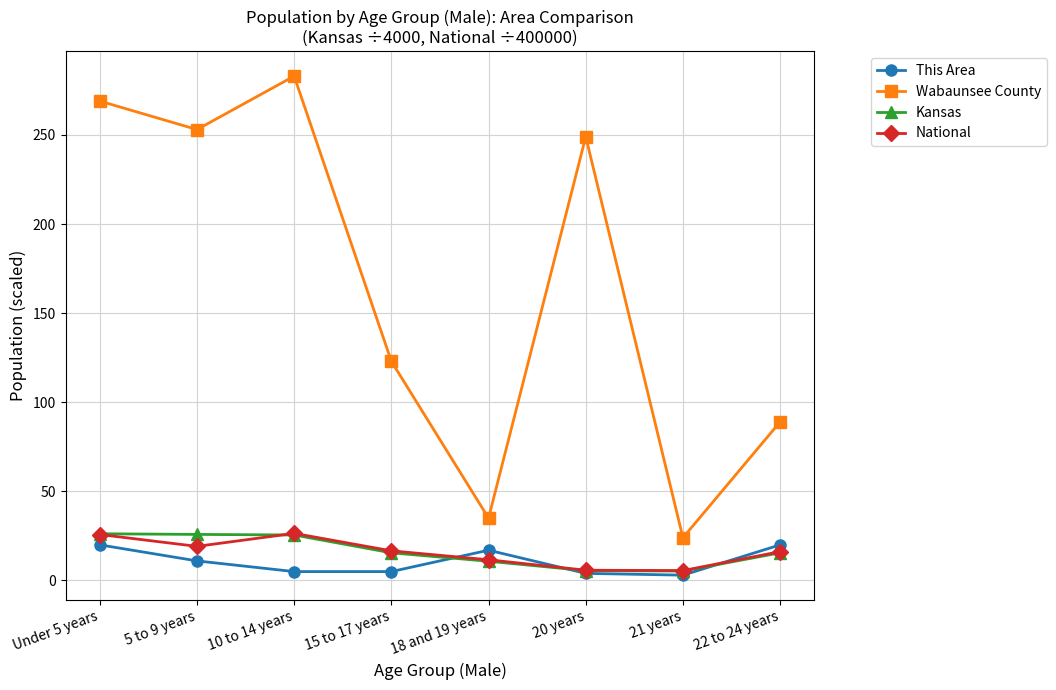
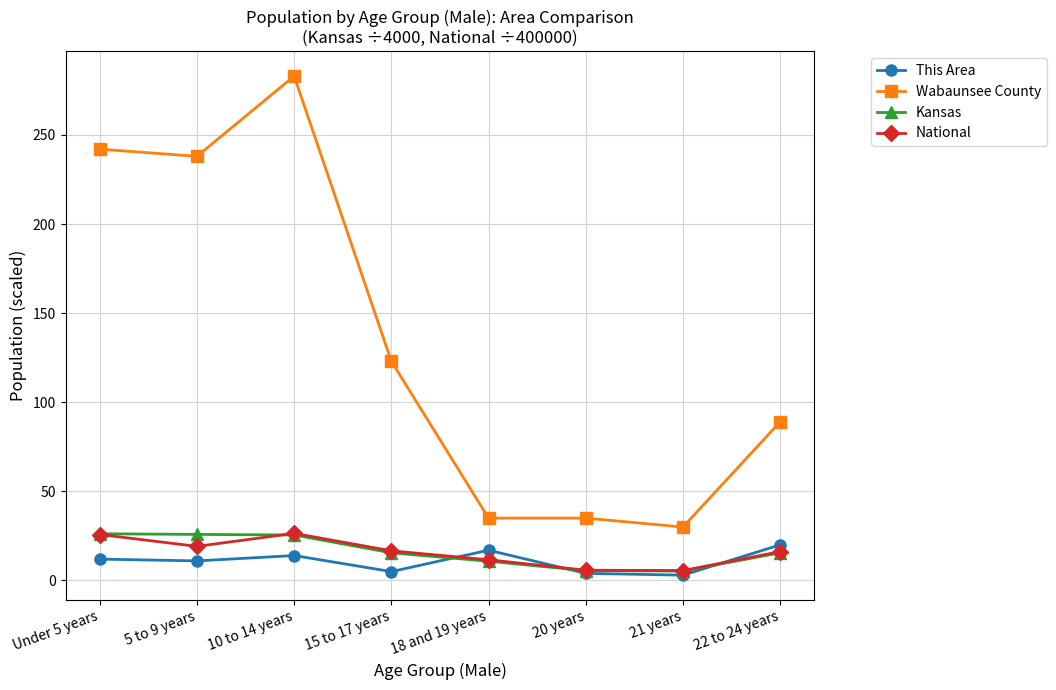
  {
    "This Area": {
-     "Under 5 years": 20,
+     "Under 5 years": 12,
      "5 to 9 years": 11,
-     "10 to 14 years": 5,
+     "10 to 14 years": 14,
      "15 to 17 years": 5,
      "18 and 19 years": 17,
      "20 years": 4,
      "21 years": 3,
      "22 to 24 years": 20
    },
    "Wabaunsee County": {
-     "Under 5 years": 269,
-     "5 to 9 years": 253,
+     "Under 5 years": 242,
+     "5 to 9 years": 238,
      "10 to 14 years": 283,
      "15 to 17 years": 123,
      "18 and 19 years": 35,
-     "20 years": 249,
-     "21 years": 24,
+     "20 years": 35,
+     "21 years": 30,
      "22 to 24 years": 89
    },
    "Kansas": {
      "5 to 9 years": 26
    },
    "National": {
      "5 to 9 years": 19
    }
  }
